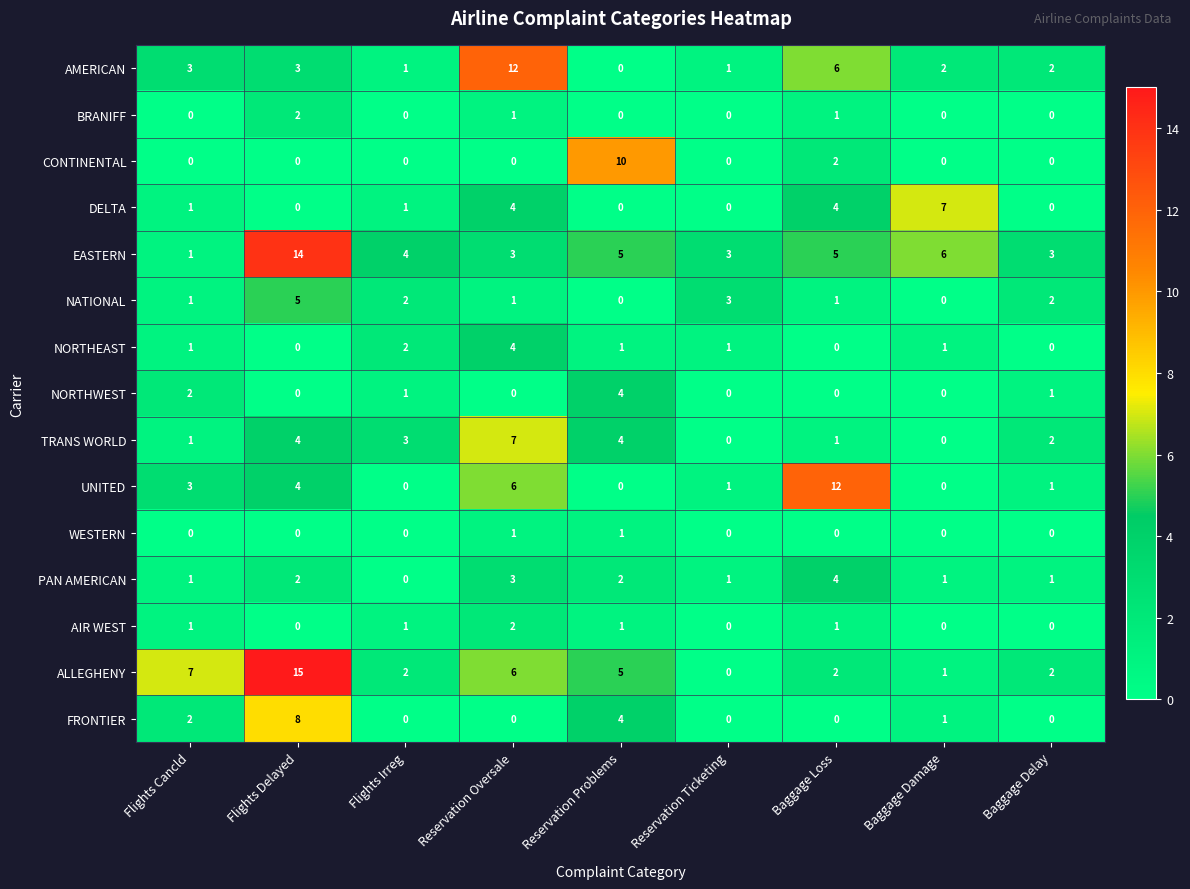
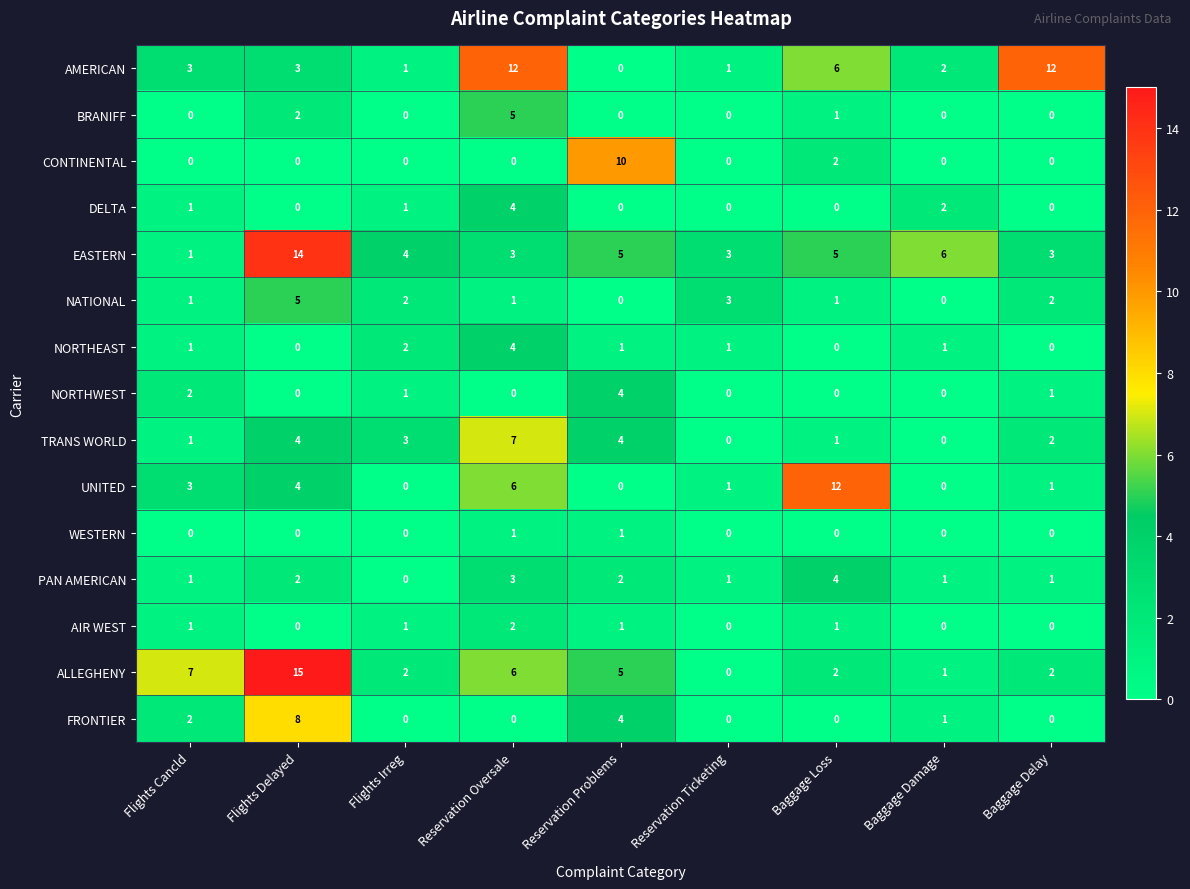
  {
    "AMERICAN": {
      "Flights Cancld": 3,
      "Flights Delayed": 3,
      "Flights Irreg": 1,
      "Reservation Oversale": 12,
      "Reservation Problems": 0,
      "Reservation Ticketing": 1,
      "Baggage Loss": 6,
      "Baggage Damage": 2,
-     "Baggage Delay": 2
+     "Baggage Delay": 12
    },
    "BRANIFF": {
      "Flights Cancld": 0,
      "Flights Delayed": 2,
      "Flights Irreg": 0,
-     "Reservation Oversale": 1,
+     "Reservation Oversale": 5,
      "Reservation Problems": 0,
      "Reservation Ticketing": 0,
      "Baggage Loss": 1,
      "Baggage Damage": 0,
      "Baggage Delay": 0
    },
    "CONTINENTAL": {
      "Flights Cancld": 0,
      "Flights Delayed": 0,
      "Flights Irreg": 0,
      "Reservation Oversale": 0,
      "Reservation Problems": 10,
      "Reservation Ticketing": 0,
      "Baggage Loss": 2,
      "Baggage Damage": 0,
      "Baggage Delay": 0
    },
    "DELTA": {
      "Flights Cancld": 1,
      "Flights Delayed": 0,
      "Flights Irreg": 1,
      "Reservation Oversale": 4,
      "Reservation Problems": 0,
      "Reservation Ticketing": 0,
-     "Baggage Loss": 4,
-     "Baggage Damage": 7,
+     "Baggage Loss": 0,
+     "Baggage Damage": 2,
      "Baggage Delay": 0
    },
    "EASTERN": {
      "Flights Cancld": 1,
      "Flights Delayed": 14,
      "Flights Irreg": 4,
      "Reservation Oversale": 3,
      "Reservation Problems": 5,
      "Reservation Ticketing": 3,
      "Baggage Loss": 5,
      "Baggage Damage": 6,
      "Baggage Delay": 3
    },
    "NATIONAL": {
      "Flights Cancld": 1,
      "Flights Delayed": 5,
      "Flights Irreg": 2,
      "Reservation Oversale": 1,
      "Reservation Problems": 0,
      "Reservation Ticketing": 3,
      "Baggage Loss": 1,
      "Baggage Damage": 0,
      "Baggage Delay": 2
    },
    "NORTHEAST": {
      "Flights Cancld": 1,
      "Flights Delayed": 0,
      "Flights Irreg": 2,
      "Reservation Oversale": 4,
      "Reservation Problems": 1,
      "Reservation Ticketing": 1,
      "Baggage Loss": 0,
      "Baggage Damage": 1,
      "Baggage Delay": 0
    },
    "NORTHWEST": {
      "Flights Cancld": 2,
      "Flights Delayed": 0,
      "Flights Irreg": 1,
      "Reservation Oversale": 0,
      "Reservation Problems": 4,
      "Reservation Ticketing": 0,
      "Baggage Loss": 0,
      "Baggage Damage": 0,
      "Baggage Delay": 1
    },
    "TRANS WORLD": {
      "Flights Cancld": 1,
      "Flights Delayed": 4,
      "Flights Irreg": 3,
      "Reservation Oversale": 7,
      "Reservation Problems": 4,
      "Reservation Ticketing": 0,
      "Baggage Loss": 1,
      "Baggage Damage": 0,
      "Baggage Delay": 2
    },
    "UNITED": {
      "Flights Cancld": 3,
      "Flights Delayed": 4,
      "Flights Irreg": 0,
      "Reservation Oversale": 6,
      "Reservation Problems": 0,
      "Reservation Ticketing": 1,
      "Baggage Loss": 12,
      "Baggage Damage": 0,
      "Baggage Delay": 1
    },
    "WESTERN": {
      "Flights Cancld": 0,
      "Flights Delayed": 0,
      "Flights Irreg": 0,
      "Reservation Oversale": 1,
      "Reservation Problems": 1,
      "Reservation Ticketing": 0,
      "Baggage Loss": 0,
      "Baggage Damage": 0,
      "Baggage Delay": 0
    },
    "PAN AMERICAN": {
      "Flights Cancld": 1,
      "Flights Delayed": 2,
      "Flights Irreg": 0,
      "Reservation Oversale": 3,
      "Reservation Problems": 2,
      "Reservation Ticketing": 1,
      "Baggage Loss": 4,
      "Baggage Damage": 1,
      "Baggage Delay": 1
    },
    "AIR WEST": {
      "Flights Cancld": 1,
      "Flights Delayed": 0,
      "Flights Irreg": 1,
      "Reservation Oversale": 2,
      "Reservation Problems": 1,
      "Reservation Ticketing": 0,
      "Baggage Loss": 1,
      "Baggage Damage": 0,
      "Baggage Delay": 0
    },
    "ALLEGHENY": {
      "Flights Cancld": 7,
      "Flights Delayed": 15,
      "Flights Irreg": 2,
      "Reservation Oversale": 6,
      "Reservation Problems": 5,
      "Reservation Ticketing": 0,
      "Baggage Loss": 2,
      "Baggage Damage": 1,
      "Baggage Delay": 2
    },
    "FRONTIER": {
      "Flights Cancld": 2,
      "Flights Delayed": 8,
      "Flights Irreg": 0,
      "Reservation Oversale": 0,
      "Reservation Problems": 4,
      "Reservation Ticketing": 0,
      "Baggage Loss": 0,
      "Baggage Damage": 1,
      "Baggage Delay": 0
    }
  }
